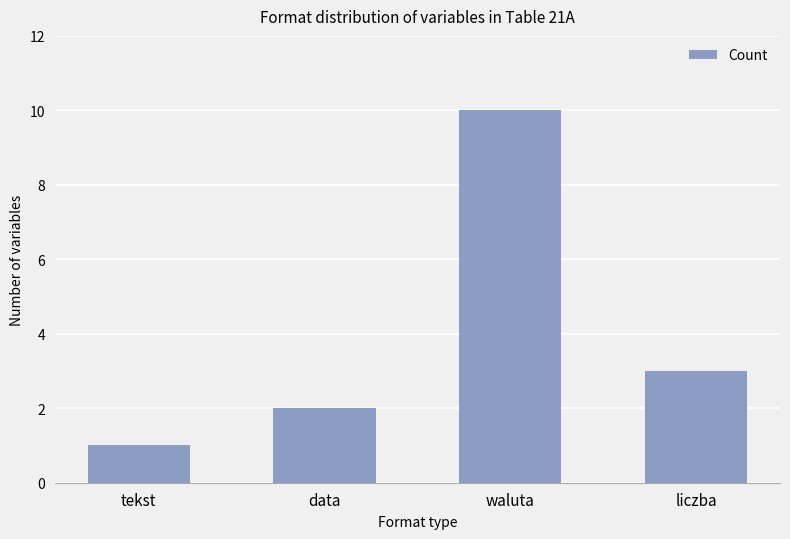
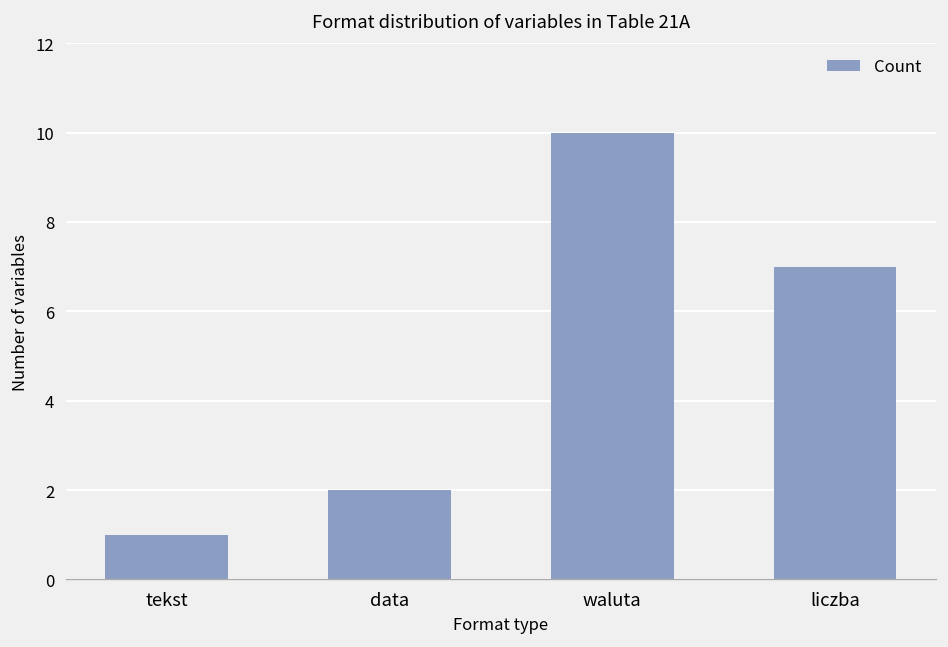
  {
    "tekst": 1,
    "data": 2,
    "waluta": 10,
-   "liczba": 3
+   "liczba": 7
  }
